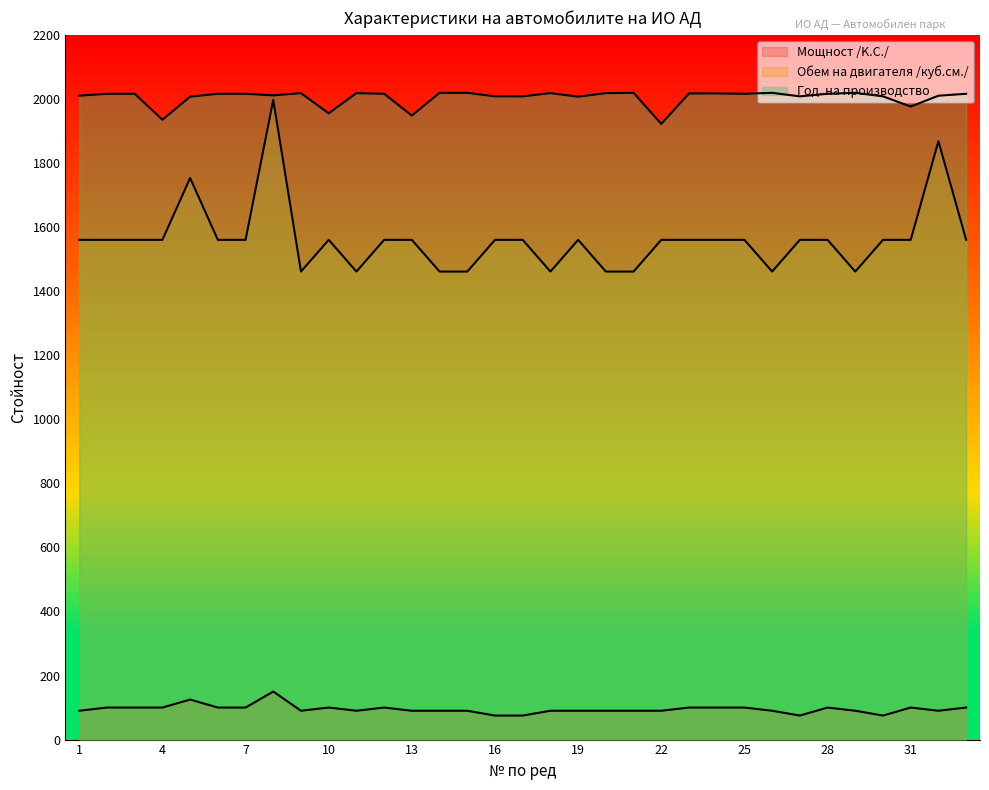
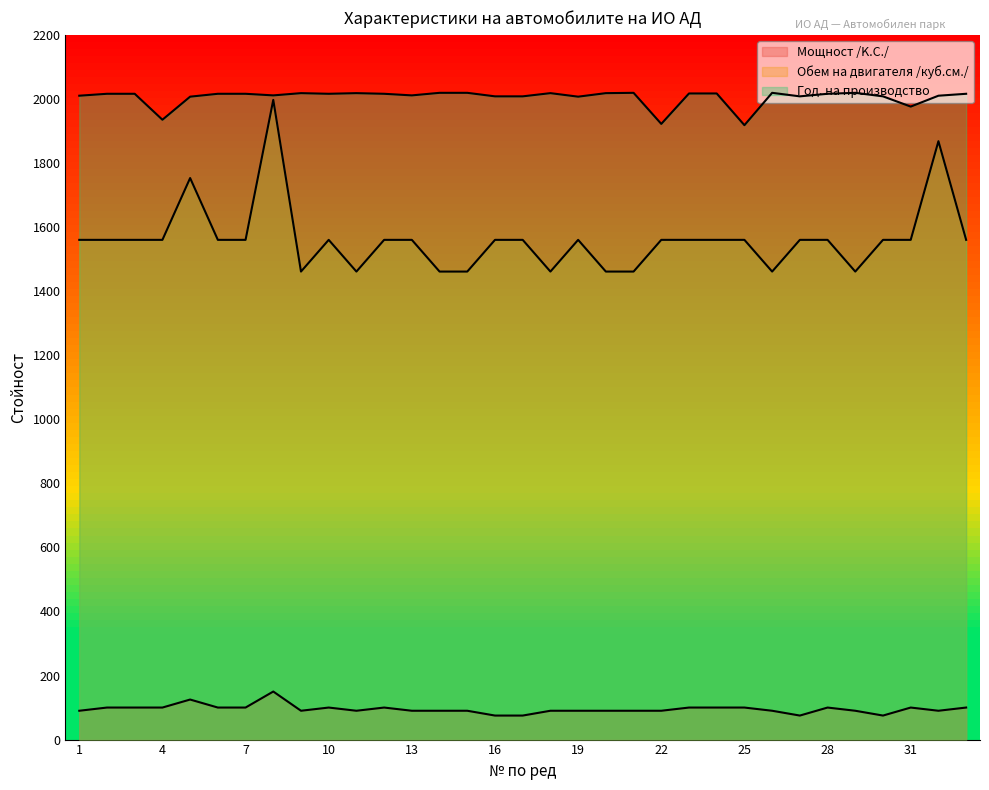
  {
    "Год. на производство": {
      "1": 2010,
      "4": 1940,
      "7": 2020,
-     "10": 1960,
-     "13": 1950,
+     "10": 2020,
+     "13": 2010,
      "16": 2010,
      "19": 2010,
      "22": 1920,
-     "25": 2020,
+     "25": 1920,
      "31": 1980
    }
  }
